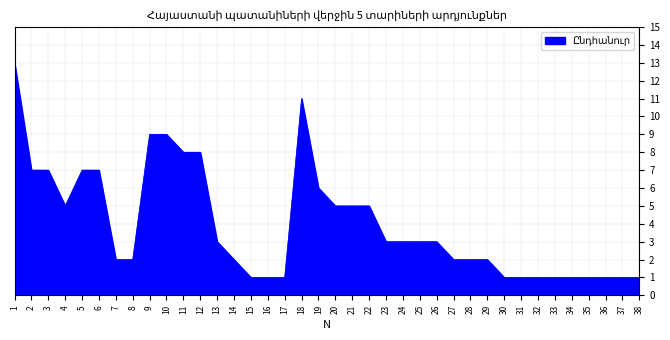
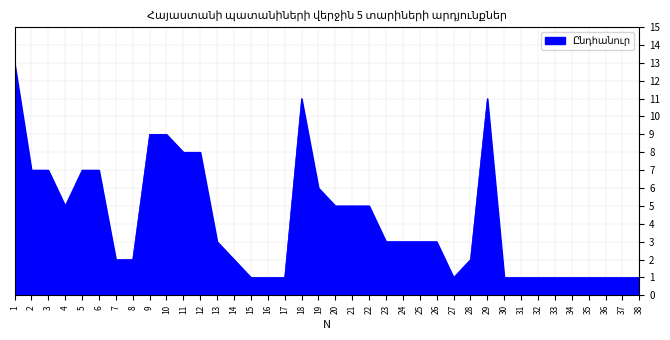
  {
    "1": 13,
    "2": 7,
    "3": 7,
    "4": 5,
    "5": 7,
    "6": 7,
    "7": 2,
    "8": 2,
    "9": 9,
    "10": 9,
    "11": 8,
    "12": 8,
    "13": 3,
    "14": 2,
    "15": 1,
    "16": 1,
    "17": 1,
    "18": 11,
    "19": 6,
    "20": 5,
    "21": 5,
    "22": 5,
    "23": 3,
    "24": 3,
    "25": 3,
    "26": 3,
-   "27": 2,
+   "27": 1,
    "28": 2,
-   "29": 2,
+   "29": 11,
    "30": 1,
    "31": 1,
    "32": 1,
    "33": 1,
    "34": 1,
    "35": 1,
    "36": 1,
    "37": 1,
    "38": 1
  }
